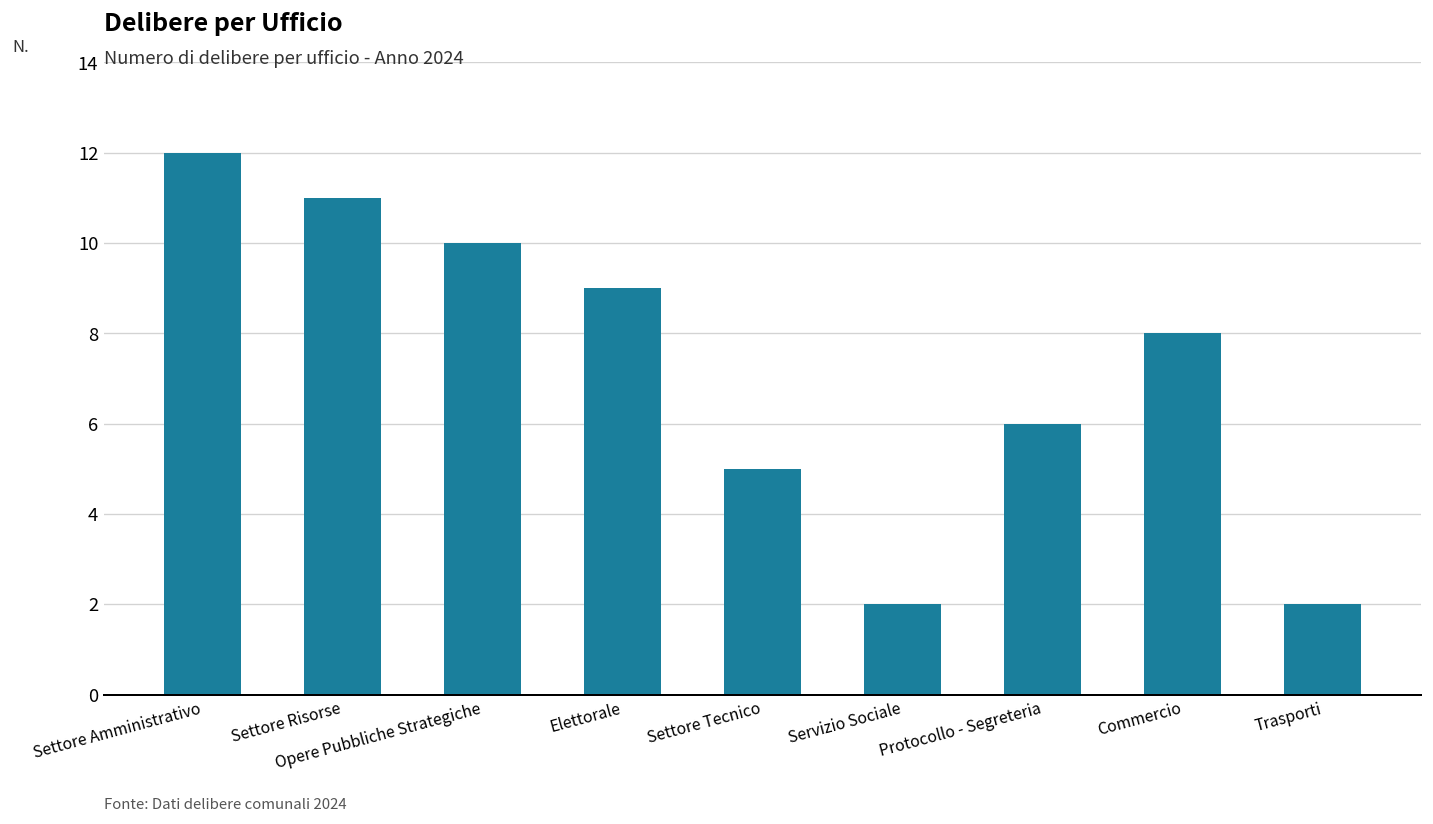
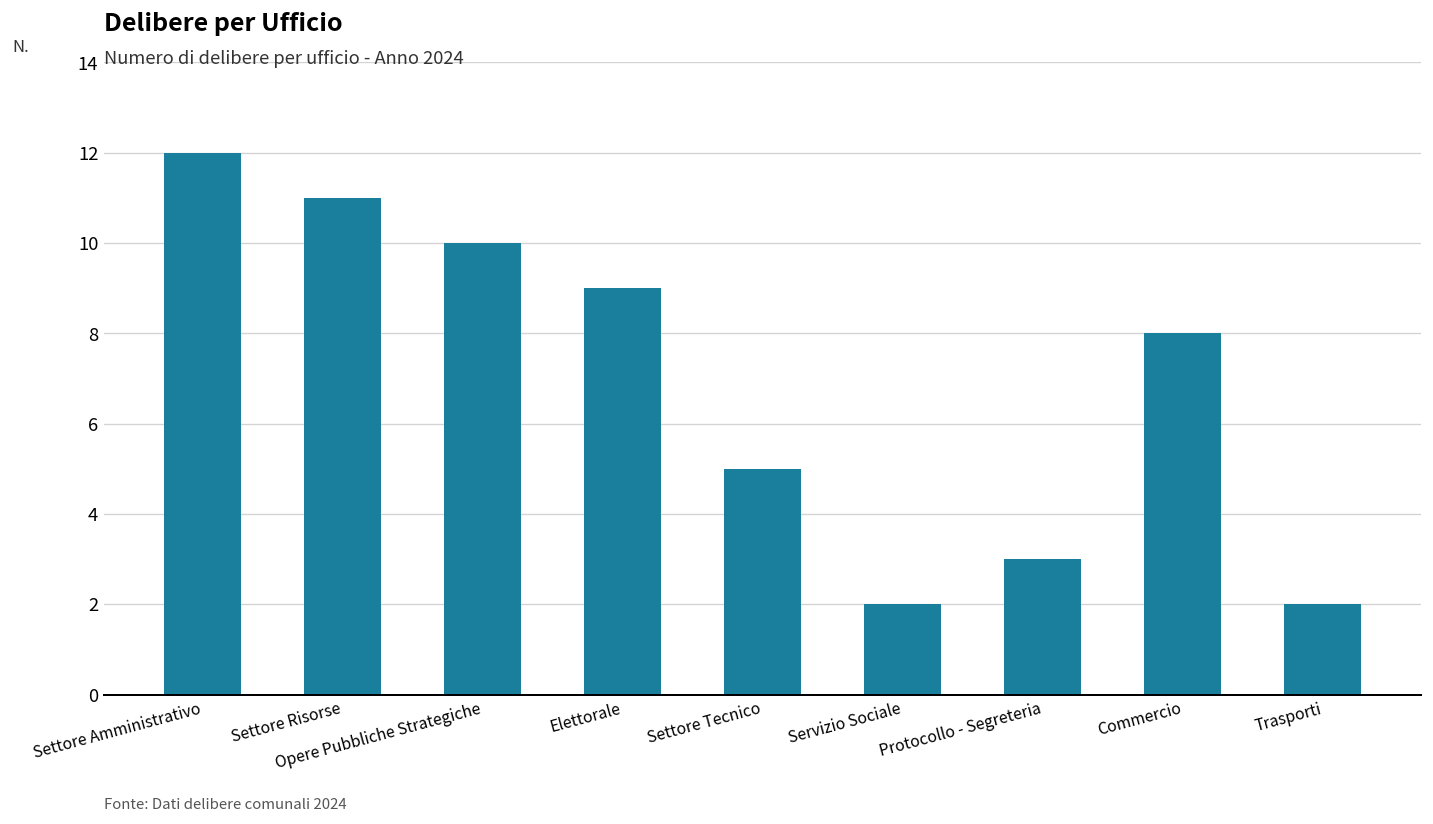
  {
    "Settore Amministrativo": 12,
    "Settore Risorse": 11,
    "Opere Pubbliche Strategiche": 10,
    "Elettorale": 9,
    "Settore Tecnico": 5,
    "Servizio Sociale": 2,
-   "Protocollo - Segreteria": 6,
+   "Protocollo - Segreteria": 3,
    "Commercio": 8,
    "Trasporti": 2
  }
